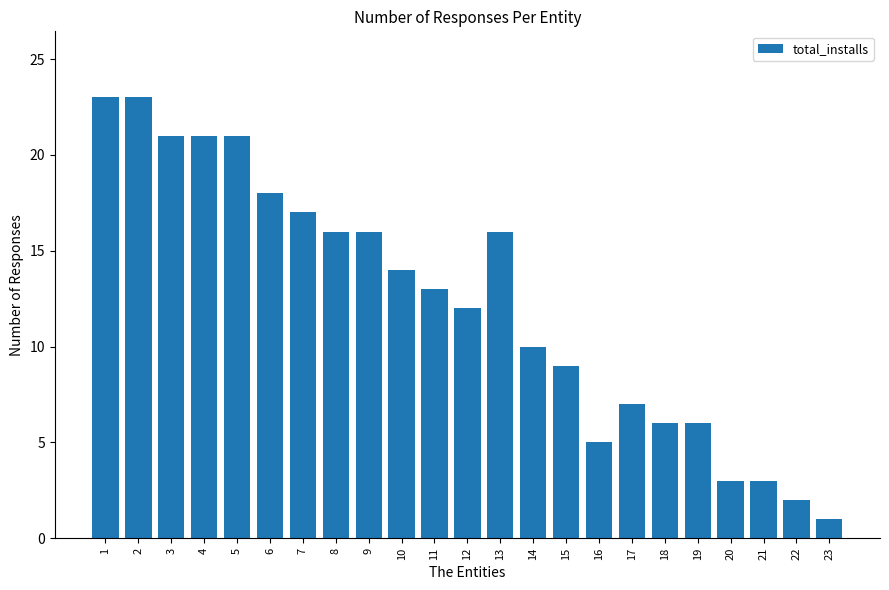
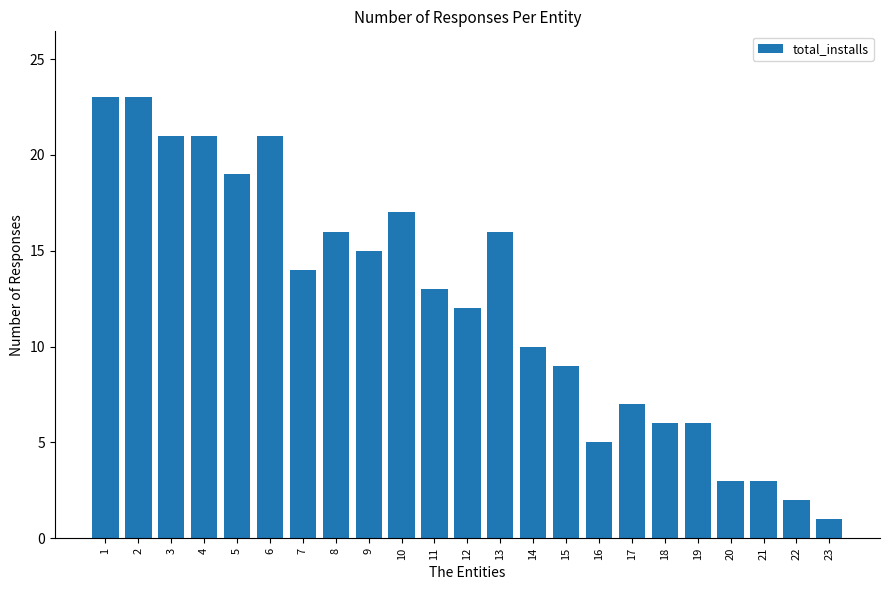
  {
    "1": 23,
    "2": 23,
    "3": 21,
    "4": 21,
-   "5": 21,
-   "6": 18,
-   "7": 17,
+   "5": 19,
+   "6": 21,
+   "7": 14,
    "8": 16,
-   "9": 16,
-   "10": 14,
+   "9": 15,
+   "10": 17,
    "11": 13,
    "12": 12,
    "13": 16,
    "14": 10,
    "15": 9,
    "16": 5,
    "17": 7,
    "18": 6,
    "19": 6,
    "20": 3,
    "21": 3,
    "22": 2,
    "23": 1
  }
